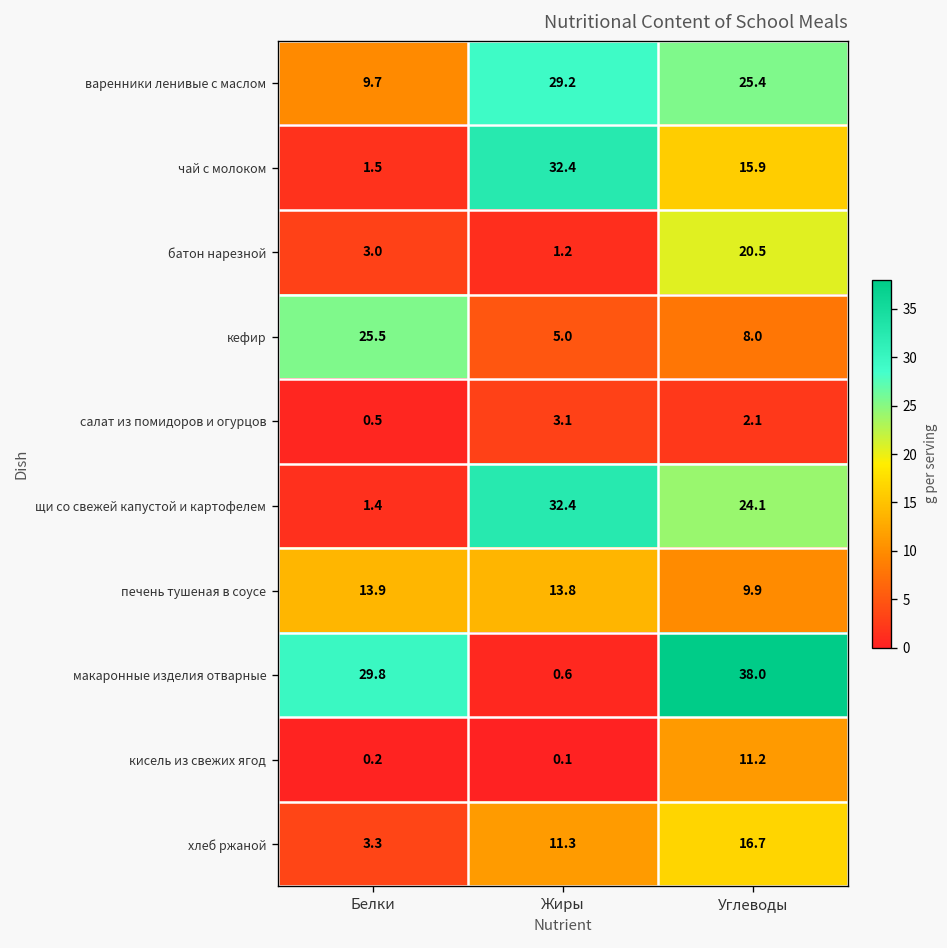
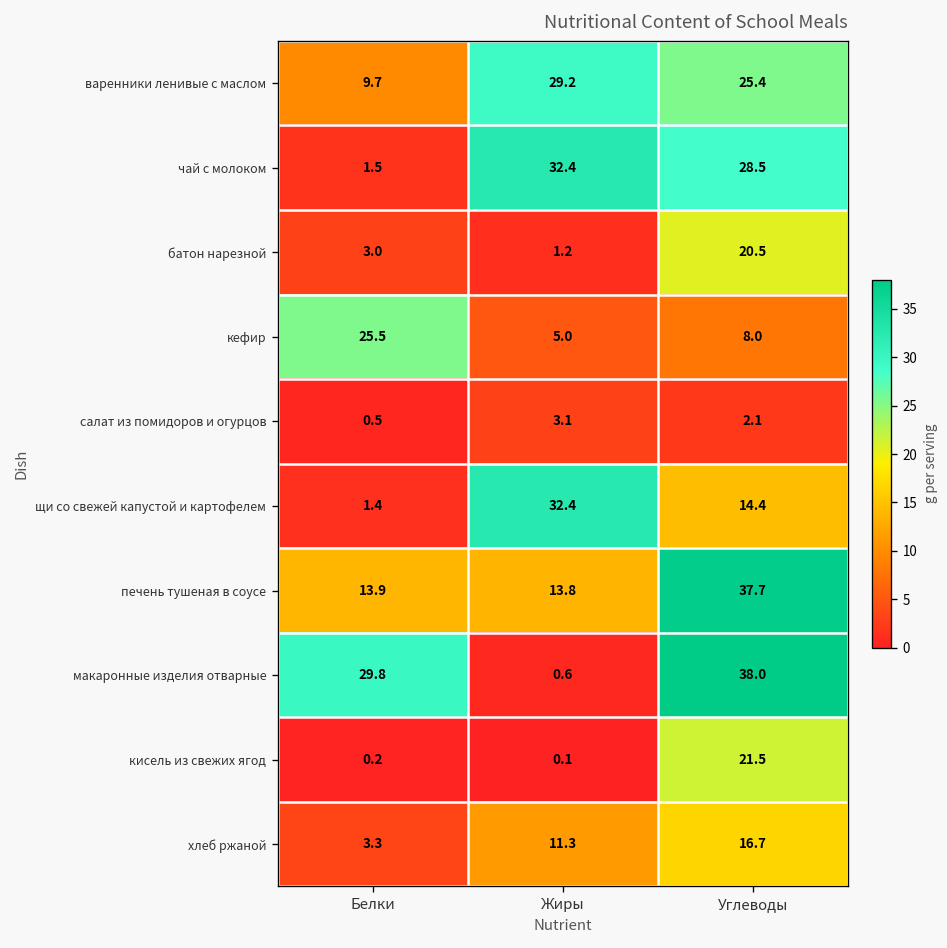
  {
    "варенники ленивые с маслом": {
      "Белки": 9.7,
      "Жиры": 29.2,
      "Углеводы": 25.4
    },
    "чай с молоком": {
      "Белки": 1.5,
      "Жиры": 32.4,
-     "Углеводы": 15.9
+     "Углеводы": 28.5
    },
    "батон нарезной": {
      "Белки": 3.0,
      "Жиры": 1.2,
      "Углеводы": 20.5
    },
    "кефир": {
      "Белки": 25.5,
      "Жиры": 5.0,
      "Углеводы": 8.0
    },
    "салат из помидоров и огурцов": {
      "Белки": 0.5,
      "Жиры": 3.1,
      "Углеводы": 2.1
    },
    "щи со свежей капустой и картофелем": {
      "Белки": 1.4,
      "Жиры": 32.4,
-     "Углеводы": 24.1
+     "Углеводы": 14.4
    },
    "печень тушеная в соусе": {
      "Белки": 13.9,
      "Жиры": 13.8,
-     "Углеводы": 9.9
+     "Углеводы": 37.7
    },
    "макаронные изделия отварные": {
      "Белки": 29.8,
      "Жиры": 0.6,
      "Углеводы": 38.0
    },
    "кисель из свежих ягод": {
      "Белки": 0.2,
      "Жиры": 0.1,
-     "Углеводы": 11.2
+     "Углеводы": 21.5
    },
    "хлеб ржаной": {
      "Белки": 3.3,
      "Жиры": 11.3,
      "Углеводы": 16.7
    }
  }
